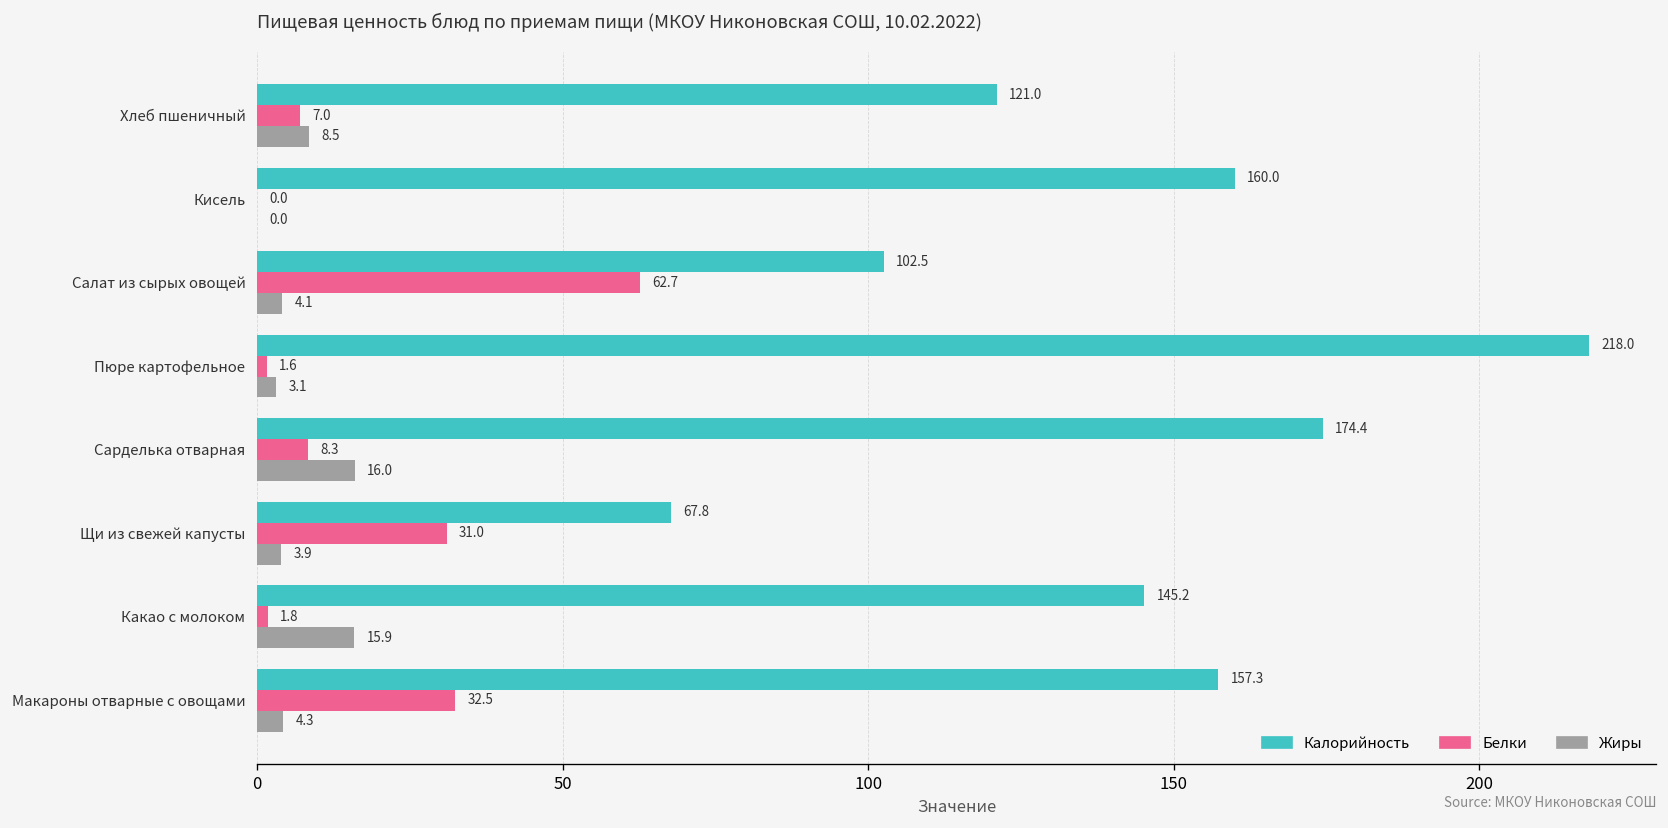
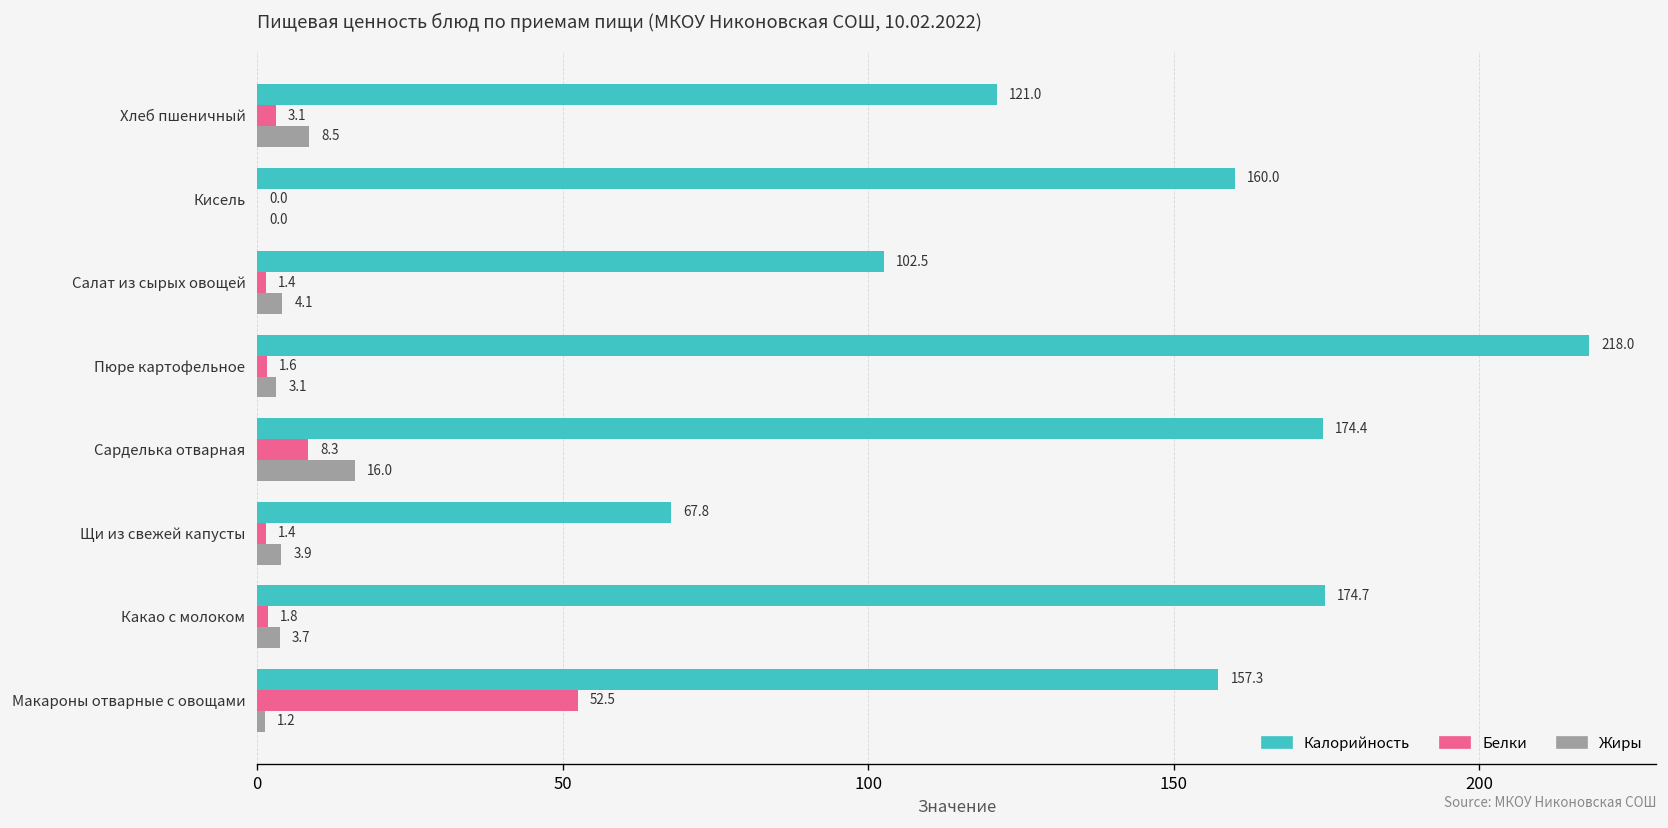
  {
    "Калорийность": {
      "Хлеб пшеничный": 121.0,
      "Кисель": 160.0,
      "Салат из сырых овощей": 102.5,
      "Пюре картофельное": 218.0,
      "Сарделька отварная": 174.4,
      "Щи из свежей капусты": 67.8,
-     "Какао с молоком": 145.2,
+     "Какао с молоком": 174.7,
      "Макароны отварные с овощами": 157.3
    },
    "Белки": {
-     "Хлеб пшеничный": 7.0,
+     "Хлеб пшеничный": 3.1,
      "Кисель": 0.0,
-     "Салат из сырых овощей": 62.7,
+     "Салат из сырых овощей": 1.4,
      "Пюре картофельное": 1.6,
      "Сарделька отварная": 8.3,
-     "Щи из свежей капусты": 31.0,
+     "Щи из свежей капусты": 1.4,
      "Какао с молоком": 1.8,
-     "Макароны отварные с овощами": 32.5
+     "Макароны отварные с овощами": 52.5
    },
    "Жиры": {
      "Хлеб пшеничный": 8.5,
      "Кисель": 0.0,
      "Салат из сырых овощей": 4.1,
      "Пюре картофельное": 3.1,
      "Сарделька отварная": 16.0,
      "Щи из свежей капусты": 3.9,
-     "Какао с молоком": 15.9,
-     "Макароны отварные с овощами": 4.3
+     "Какао с молоком": 3.7,
+     "Макароны отварные с овощами": 1.2
    }
  }
